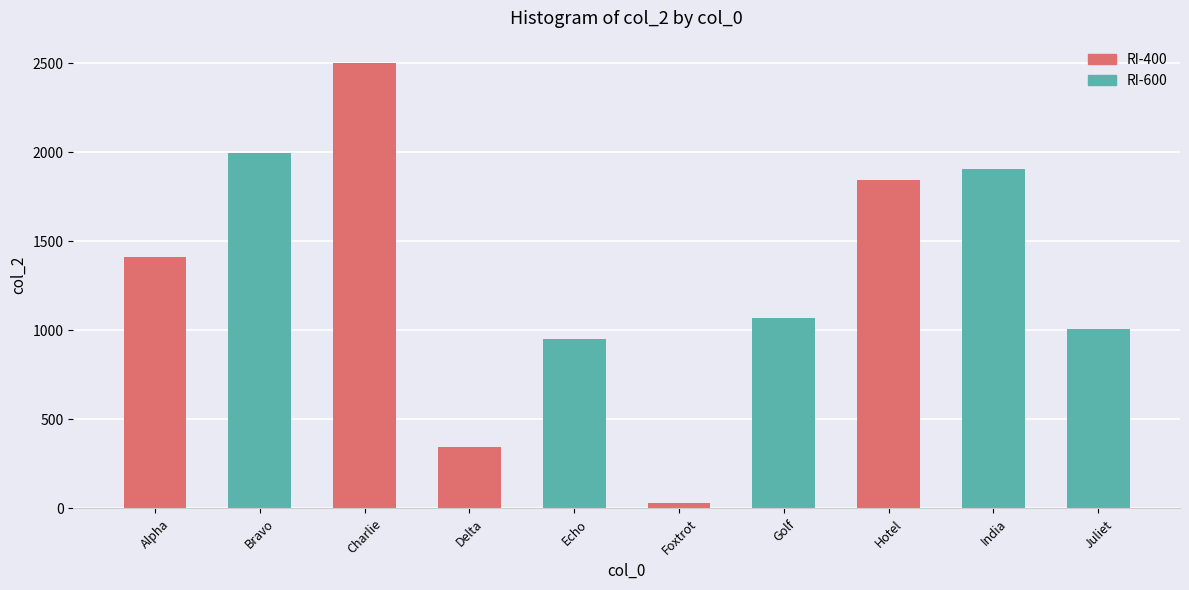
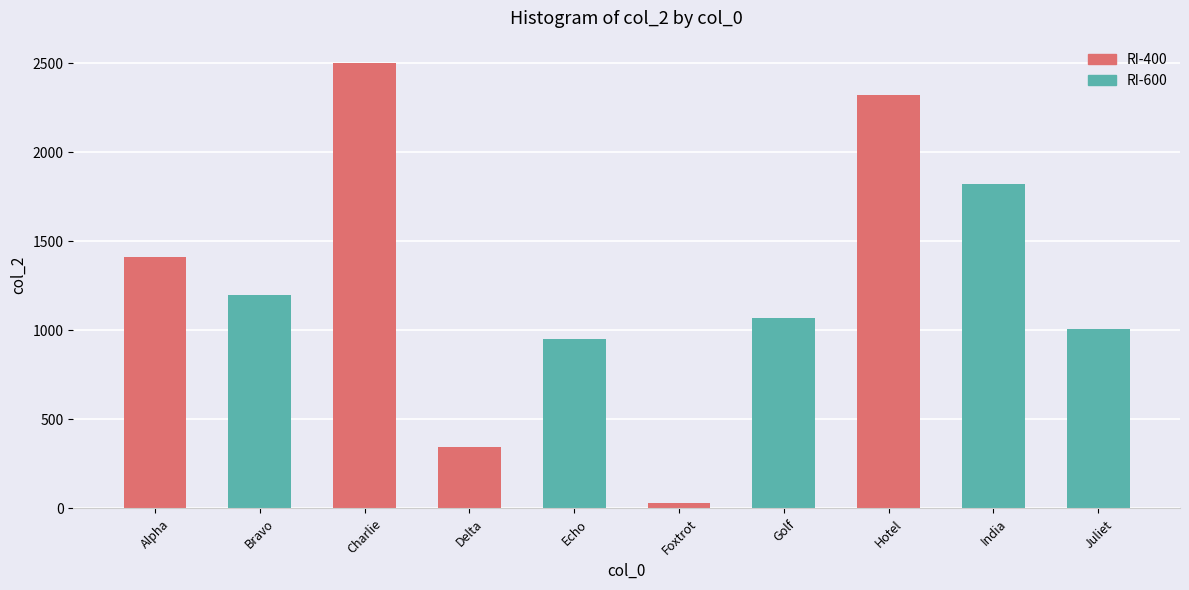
  {
    "Alpha": 1410,
-   "Bravo": 2000,
+   "Bravo": 1200,
    "Charlie": 2500,
    "Delta": 350,
    "Echo": 950,
    "Foxtrot": 30,
    "Golf": 1070,
-   "Hotel": 1840,
-   "India": 1900,
+   "Hotel": 2320,
+   "India": 1820,
    "Juliet": 1010
  }
